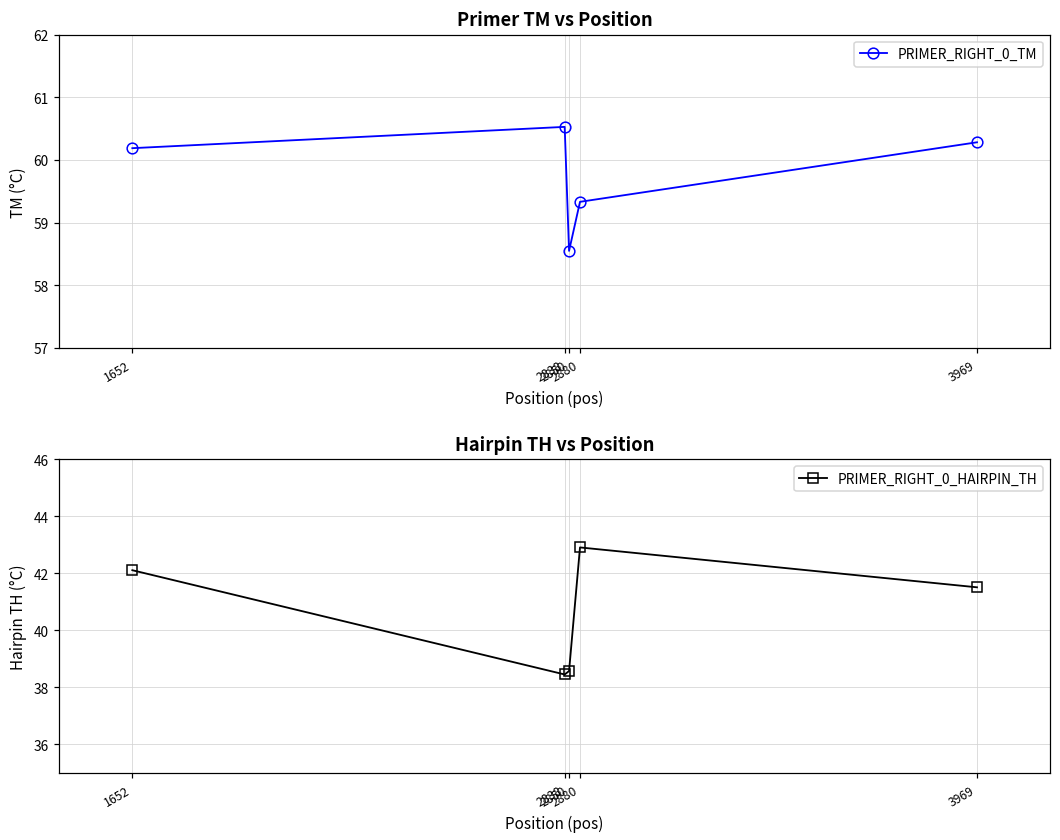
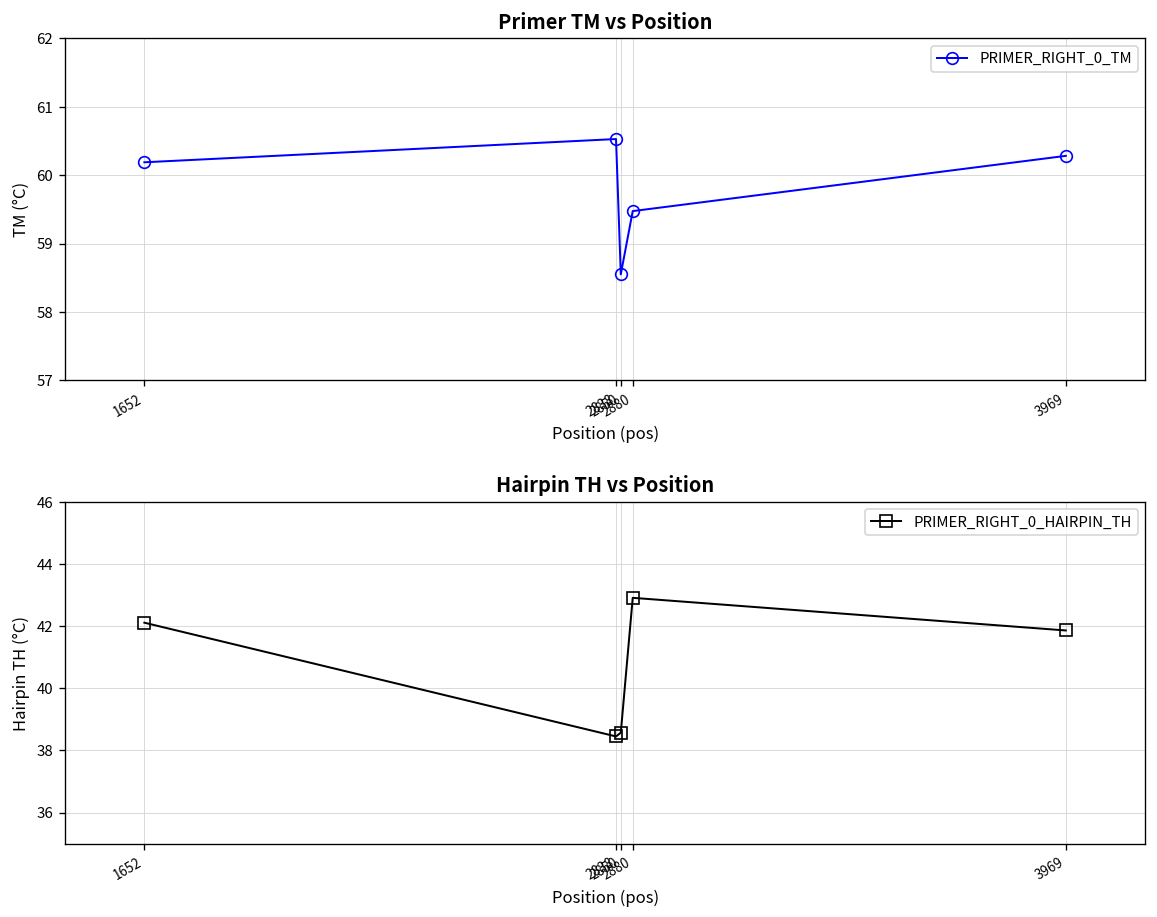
  {
    "Primer TM vs Position": {
      "1652": 60.2,
      "2838": 60.5,
      "2850": 58.6,
-     "2880": 59.3,
+     "2880": 59.5,
      "3969": 60.3
    },
    "Hairpin TH vs Position": {
      "1652": 42.1,
      "2838": 38.5,
      "2850": 38.6,
      "2880": 42.9,
-     "3969": 41.5
+     "3969": 41.9
    }
  }
